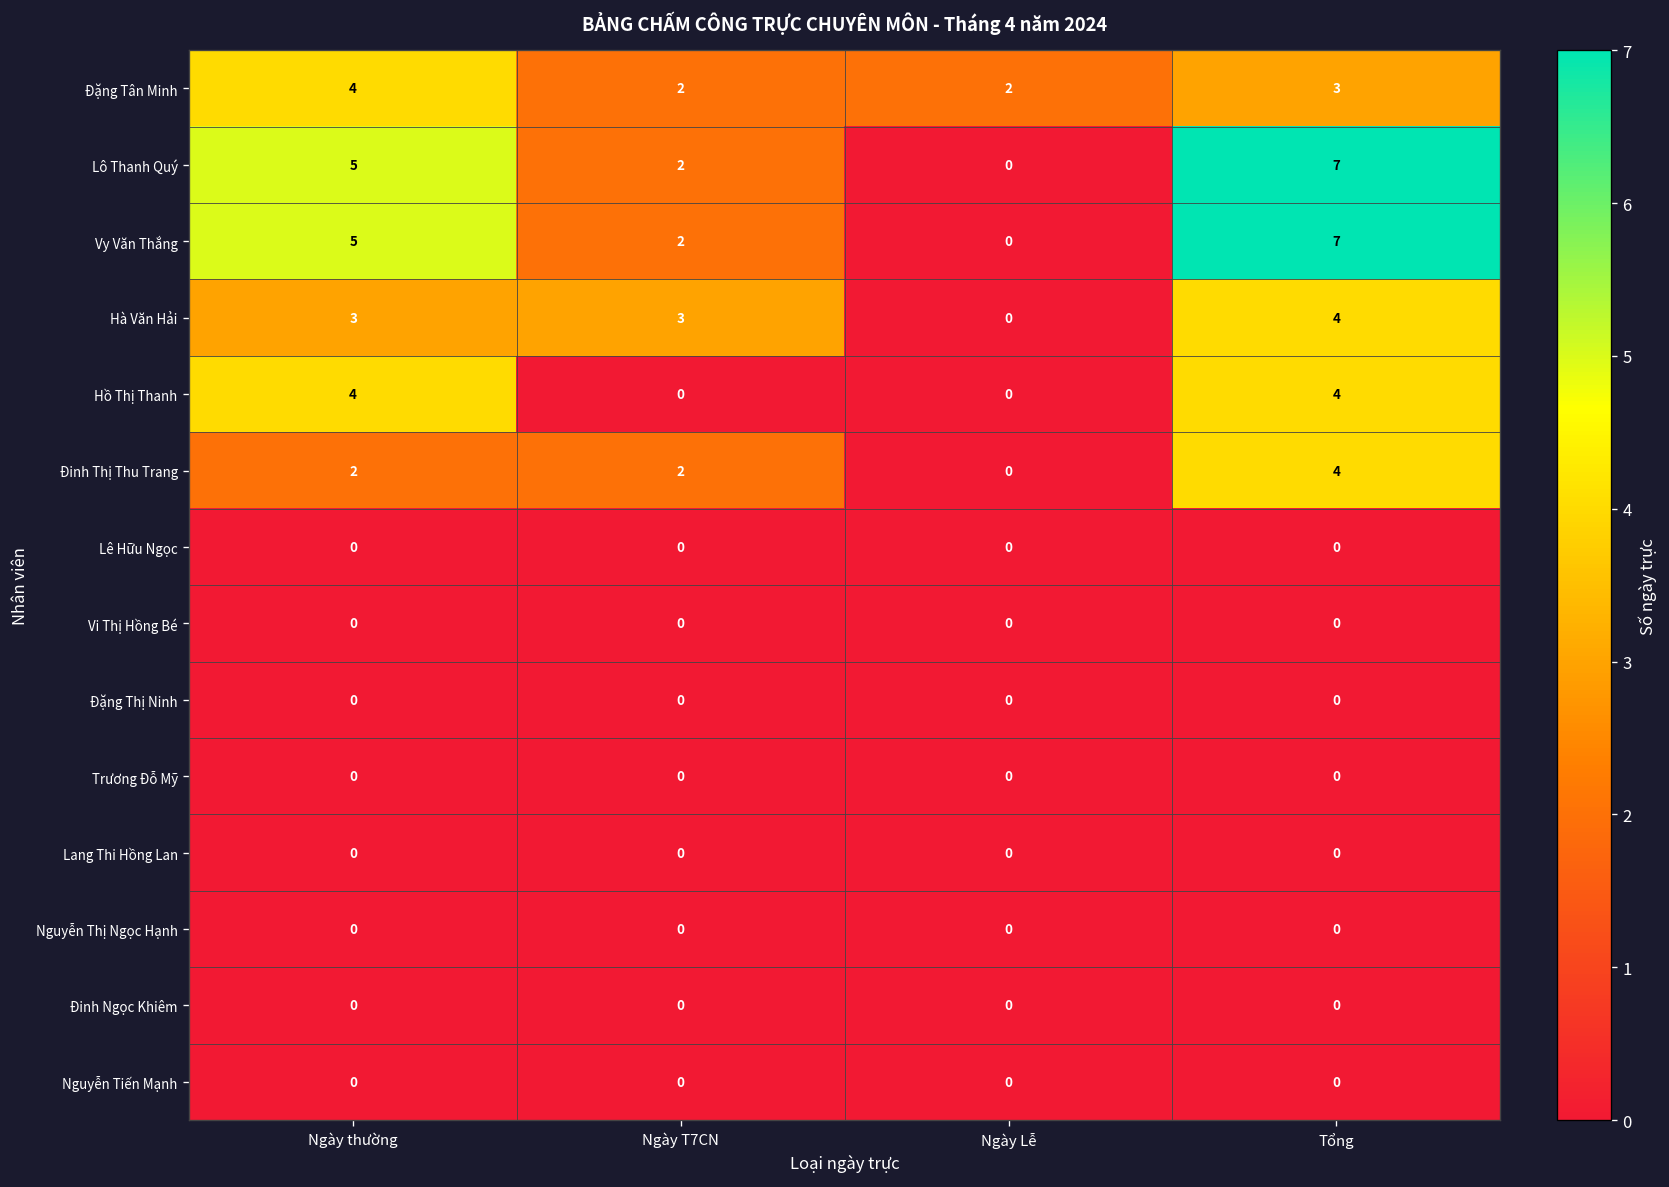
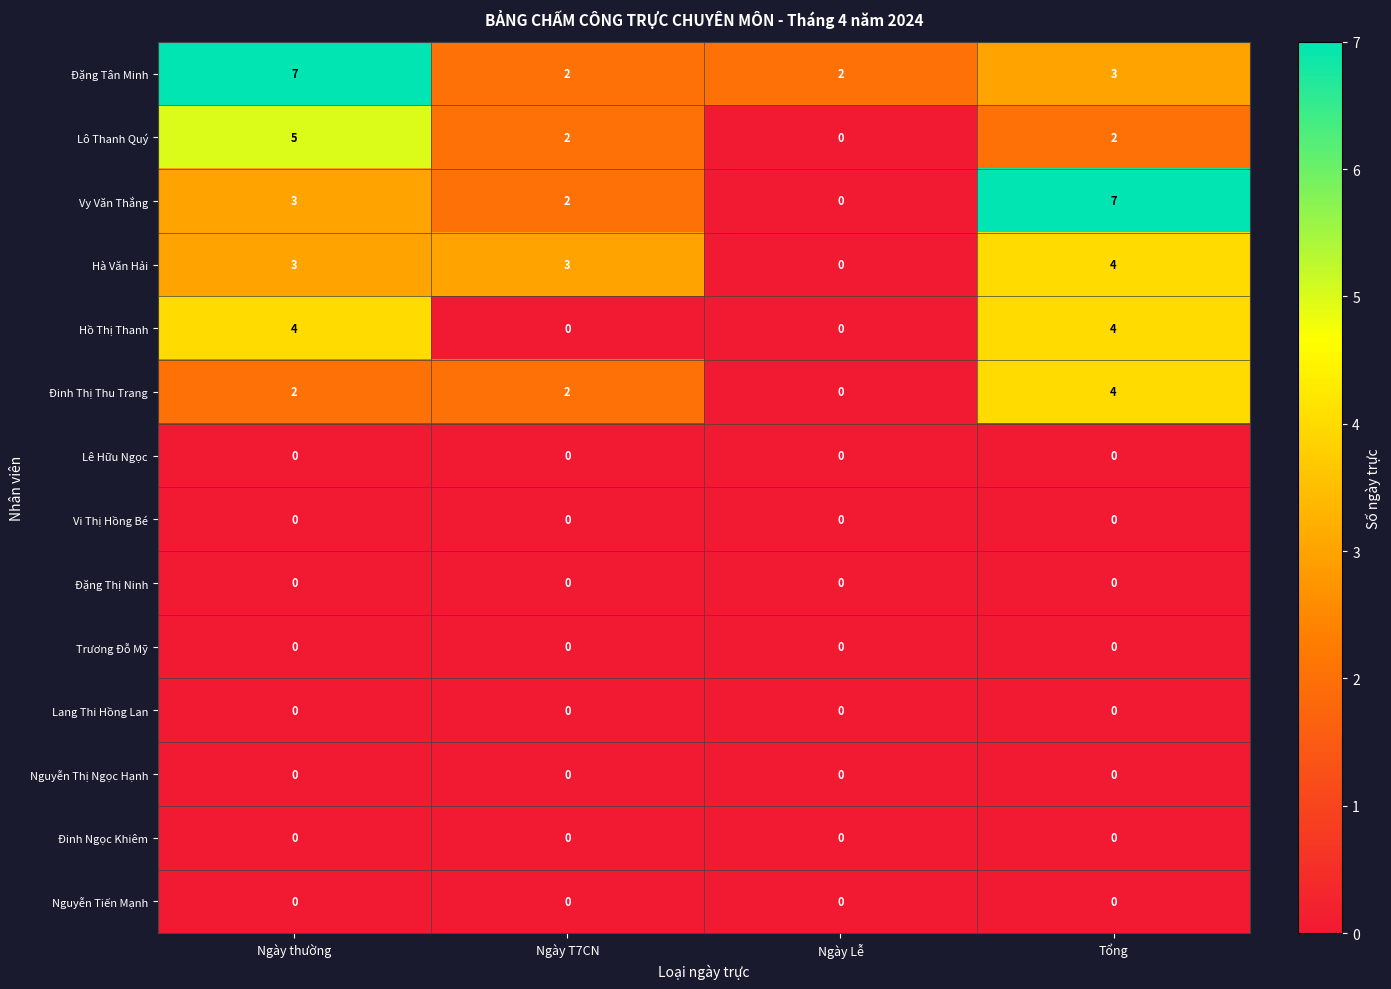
  {
    "Đặng Tân Minh": {
-     "Ngày thường": 4,
+     "Ngày thường": 7,
      "Ngày T7CN": 2,
      "Ngày Lễ": 2,
      "Tổng": 3
    },
    "Lô Thanh Quý": {
      "Ngày thường": 5,
      "Ngày T7CN": 2,
      "Ngày Lễ": 0,
-     "Tổng": 7
+     "Tổng": 2
    },
    "Vy Văn Thắng": {
-     "Ngày thường": 5,
+     "Ngày thường": 3,
      "Ngày T7CN": 2,
      "Ngày Lễ": 0,
      "Tổng": 7
    },
    "Hà Văn Hải": {
      "Ngày thường": 3,
      "Ngày T7CN": 3,
      "Ngày Lễ": 0,
      "Tổng": 4
    },
    "Hồ Thị Thanh": {
      "Ngày thường": 4,
      "Ngày T7CN": 0,
      "Ngày Lễ": 0,
      "Tổng": 4
    },
    "Đinh Thị Thu Trang": {
      "Ngày thường": 2,
      "Ngày T7CN": 2,
      "Ngày Lễ": 0,
      "Tổng": 4
    },
    "Lê Hữu Ngọc": {
      "Ngày thường": 0,
      "Ngày T7CN": 0,
      "Ngày Lễ": 0,
      "Tổng": 0
    },
    "Vi Thị Hồng Bé": {
      "Ngày thường": 0,
      "Ngày T7CN": 0,
      "Ngày Lễ": 0,
      "Tổng": 0
    },
    "Đặng Thị Ninh": {
      "Ngày thường": 0,
      "Ngày T7CN": 0,
      "Ngày Lễ": 0,
      "Tổng": 0
    },
    "Trương Đỗ Mỹ": {
      "Ngày thường": 0,
      "Ngày T7CN": 0,
      "Ngày Lễ": 0,
      "Tổng": 0
    },
    "Lang Thi Hồng Lan": {
      "Ngày thường": 0,
      "Ngày T7CN": 0,
      "Ngày Lễ": 0,
      "Tổng": 0
    },
    "Nguyễn Thị Ngọc Hạnh": {
      "Ngày thường": 0,
      "Ngày T7CN": 0,
      "Ngày Lễ": 0,
      "Tổng": 0
    },
    "Đinh Ngọc Khiêm": {
      "Ngày thường": 0,
      "Ngày T7CN": 0,
      "Ngày Lễ": 0,
      "Tổng": 0
    },
    "Nguyễn Tiến Mạnh": {
      "Ngày thường": 0,
      "Ngày T7CN": 0,
      "Ngày Lễ": 0,
      "Tổng": 0
    }
  }
